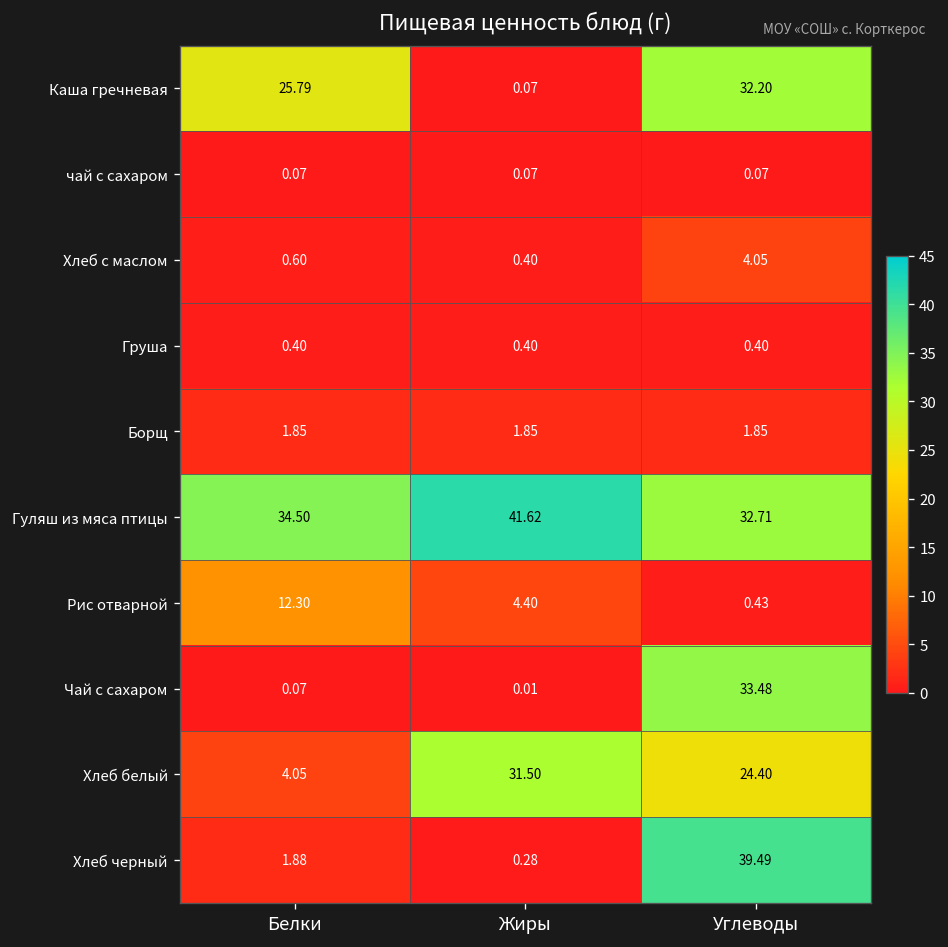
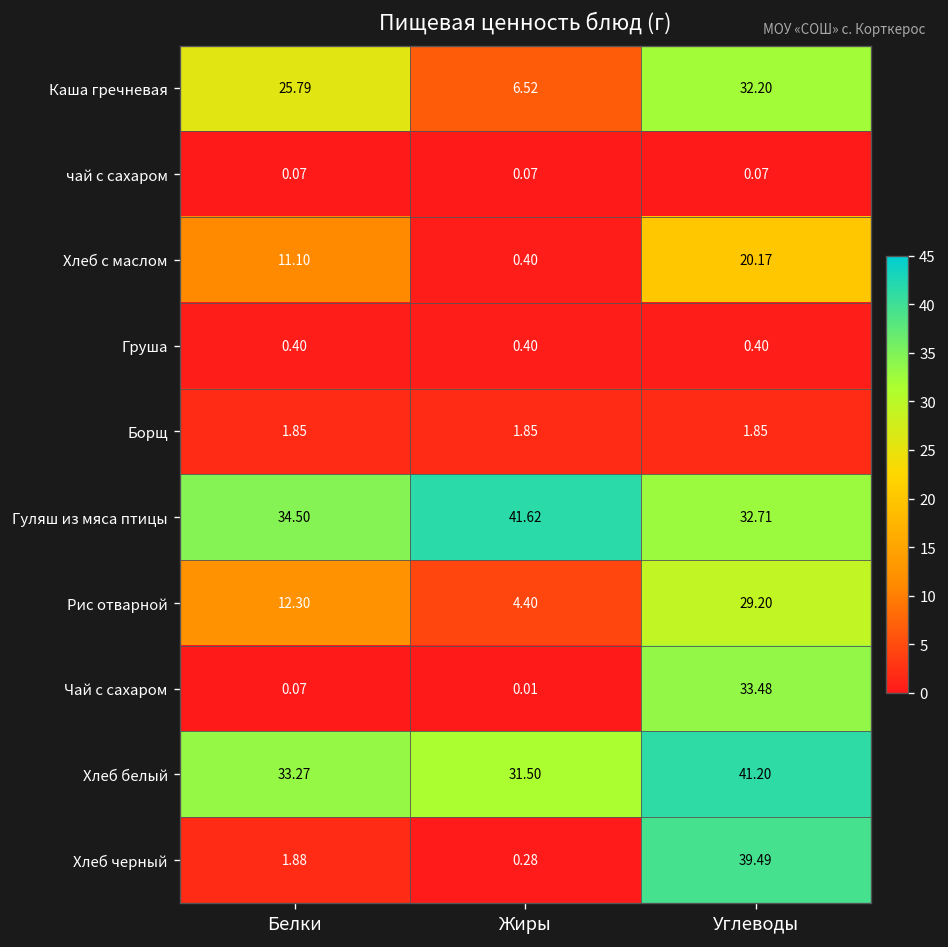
  {
    "Каша гречневая": {
      "Белки": 25.79,
-     "Жиры": 0.07,
+     "Жиры": 6.52,
      "Углеводы": 32.20
    },
    "чай с сахаром": {
      "Белки": 0.07,
      "Жиры": 0.07,
      "Углеводы": 0.07
    },
    "Хлеб с маслом": {
-     "Белки": 0.60,
+     "Белки": 11.10,
      "Жиры": 0.40,
-     "Углеводы": 4.05
+     "Углеводы": 20.17
    },
    "Груша": {
      "Белки": 0.40,
      "Жиры": 0.40,
      "Углеводы": 0.40
    },
    "Борщ": {
      "Белки": 1.85,
      "Жиры": 1.85,
      "Углеводы": 1.85
    },
    "Гуляш из мяса птицы": {
      "Белки": 34.50,
      "Жиры": 41.62,
      "Углеводы": 32.71
    },
    "Рис отварной": {
      "Белки": 12.30,
      "Жиры": 4.40,
-     "Углеводы": 0.43
+     "Углеводы": 29.20
    },
    "Чай с сахаром": {
      "Белки": 0.07,
      "Жиры": 0.01,
      "Углеводы": 33.48
    },
    "Хлеб белый": {
-     "Белки": 4.05,
+     "Белки": 33.27,
      "Жиры": 31.50,
-     "Углеводы": 24.40
+     "Углеводы": 41.20
    },
    "Хлеб черный": {
      "Белки": 1.88,
      "Жиры": 0.28,
      "Углеводы": 39.49
    }
  }
